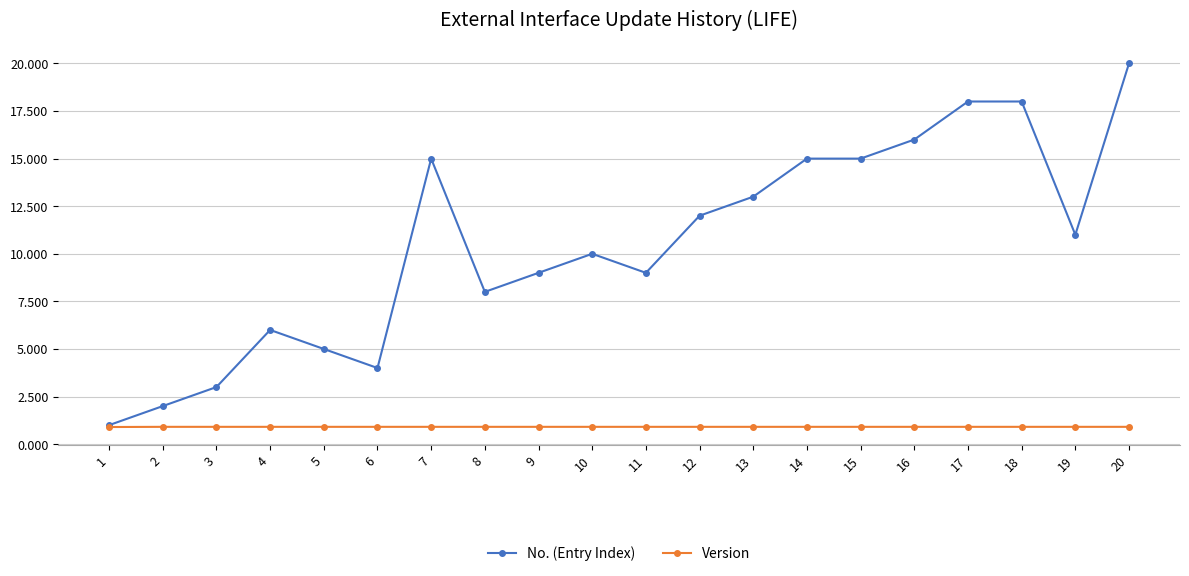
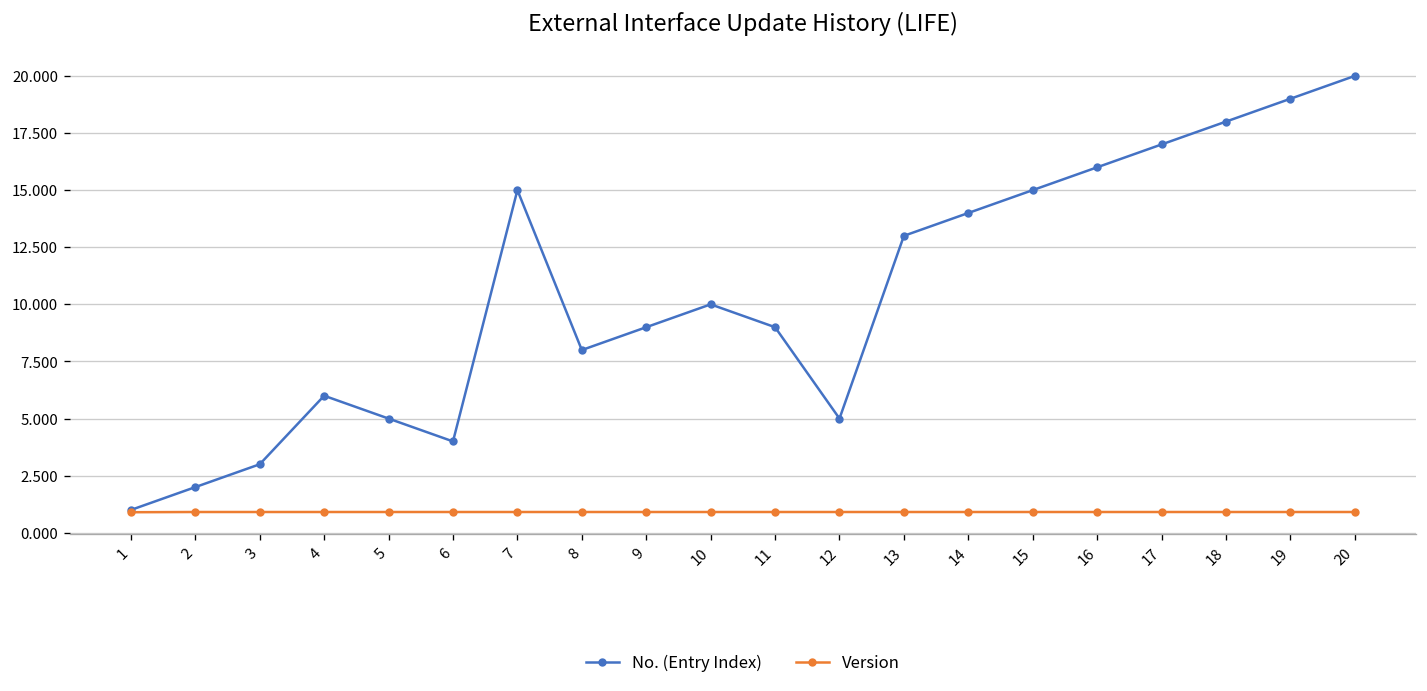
  {
    "No. (Entry Index)": {
      "2": 2,
      "3": 3,
      "4": 6,
      "5": 5,
      "6": 4,
      "7": 15,
      "8": 8,
      "9": 9,
      "10": 10,
      "11": 9,
-     "12": 12,
+     "12": 5,
      "13": 13,
-     "14": 15,
+     "14": 14,
      "15": 15,
      "16": 16,
-     "17": 18,
+     "17": 17,
      "18": 18,
-     "19": 11,
+     "19": 19,
      "20": 20
    },
    "Version": {
      "2": 1,
      "3": 1,
      "4": 1,
      "5": 1,
      "6": 1,
      "7": 1,
      "8": 1,
      "9": 1,
      "10": 1,
      "11": 1,
      "12": 1,
      "13": 1,
      "14": 1,
      "15": 1,
      "16": 1,
      "17": 1,
      "18": 1,
      "19": 1,
      "20": 1
    }
  }
